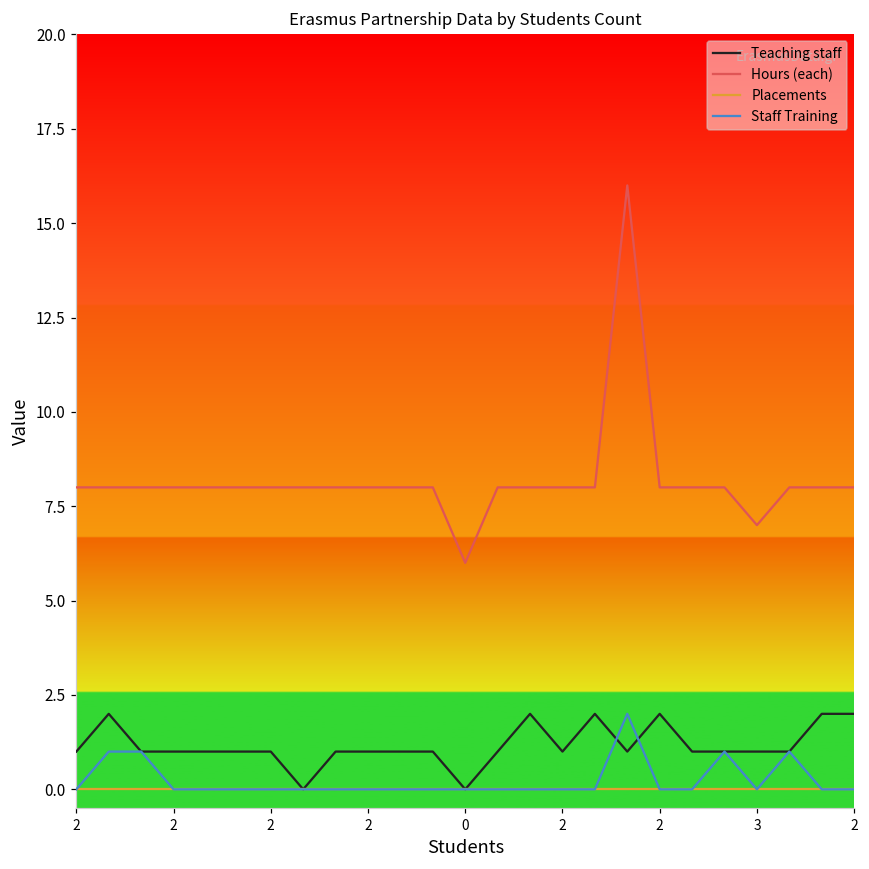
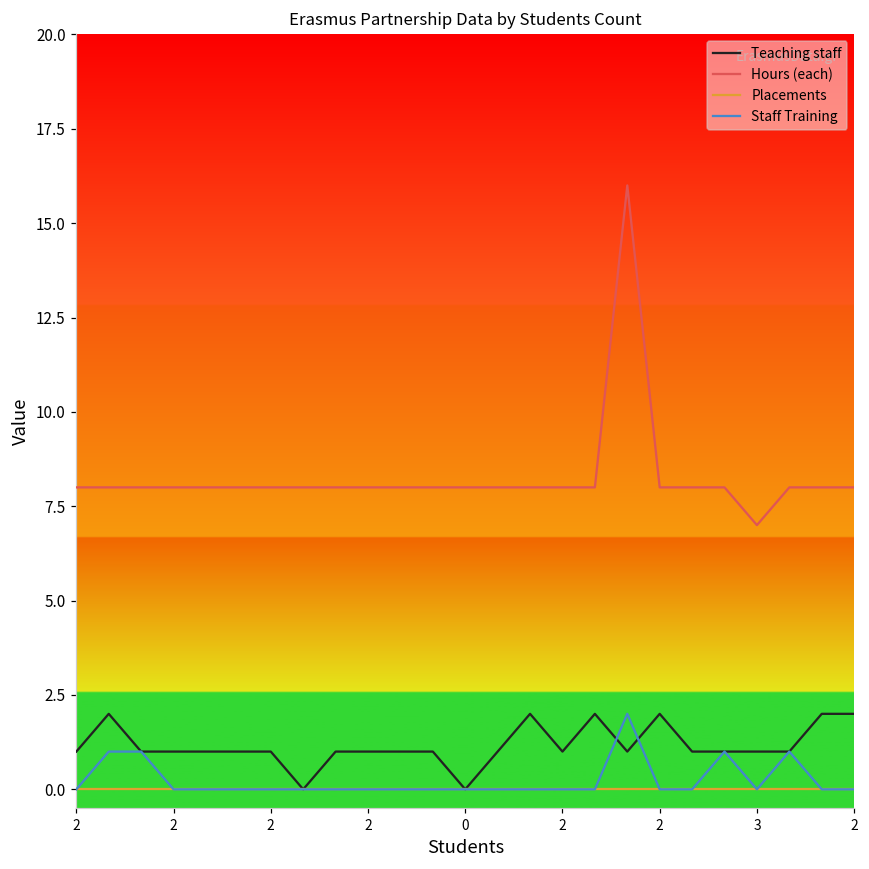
  {
    "Teaching staff": {
      "3": 1
    },
    "Hours (each)": {
-     "0": 6,
+     "0": 8,
      "3": 7
    }
  }
